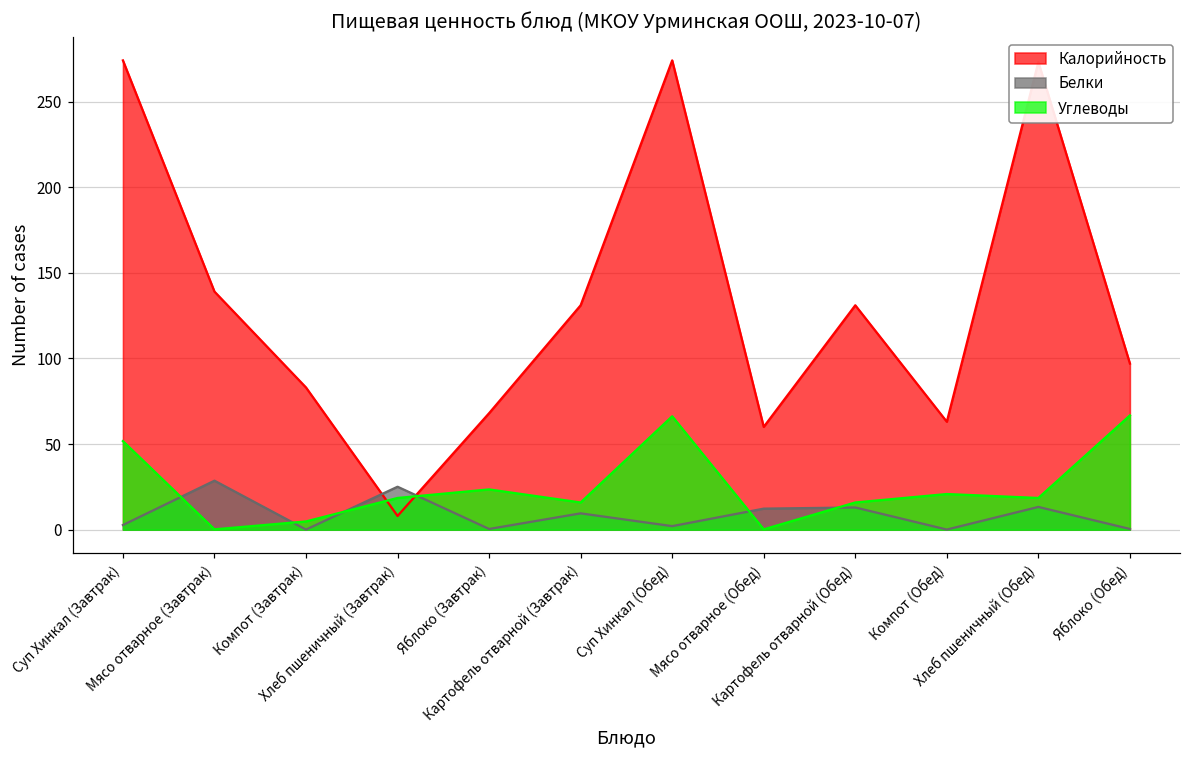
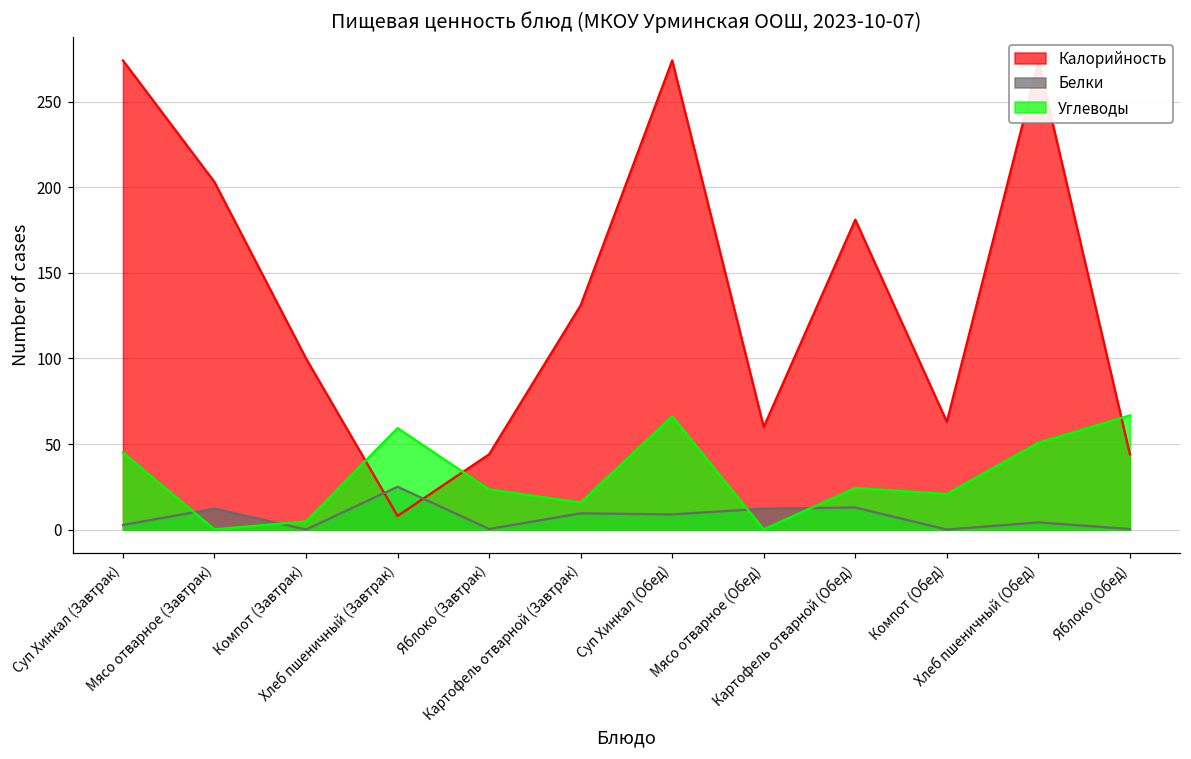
  {
    "Калорийность": {
      "Суп Хинкал (Завтрак)": 274,
-     "Мясо отварное (Завтрак)": 139,
-     "Компот (Завтрак)": 83,
+     "Мясо отварное (Завтрак)": 203,
+     "Компот (Завтрак)": 100,
      "Хлеб пшеничный (Завтрак)": 8,
-     "Яблоко (Завтрак)": 68,
+     "Яблоко (Завтрак)": 44,
      "Картофель отварной (Завтрак)": 131,
      "Суп Хинкал (Обед)": 274,
      "Мясо отварное (Обед)": 60,
-     "Картофель отварной (Обед)": 131,
+     "Картофель отварной (Обед)": 181,
      "Компот (Обед)": 63,
-     "Яблоко (Обед)": 97
+     "Яблоко (Обед)": 44
    },
    "Белки": {
      "Суп Хинкал (Завтрак)": 3,
-     "Мясо отварное (Завтрак)": 29,
+     "Мясо отварное (Завтрак)": 12,
      "Компот (Завтрак)": 0,
      "Хлеб пшеничный (Завтрак)": 25,
      "Яблоко (Завтрак)": 0,
      "Картофель отварной (Завтрак)": 10,
-     "Суп Хинкал (Обед)": 2,
+     "Суп Хинкал (Обед)": 9,
      "Мясо отварное (Обед)": 12,
      "Картофель отварной (Обед)": 13,
      "Компот (Обед)": 0,
-     "Хлеб пшеничный (Обед)": 13,
+     "Хлеб пшеничный (Обед)": 4,
      "Яблоко (Обед)": 0
    },
    "Углеводы": {
-     "Суп Хинкал (Завтрак)": 52,
+     "Суп Хинкал (Завтрак)": 45,
      "Мясо отварное (Завтрак)": 0,
      "Компот (Завтрак)": 5,
-     "Хлеб пшеничный (Завтрак)": 19,
+     "Хлеб пшеничный (Завтрак)": 59,
      "Яблоко (Завтрак)": 24,
      "Картофель отварной (Завтрак)": 16,
      "Суп Хинкал (Обед)": 66,
      "Мясо отварное (Обед)": 0,
-     "Картофель отварной (Обед)": 16,
+     "Картофель отварной (Обед)": 24,
      "Компот (Обед)": 21,
-     "Хлеб пшеничный (Обед)": 19,
+     "Хлеб пшеничный (Обед)": 51,
      "Яблоко (Обед)": 67
    }
  }
